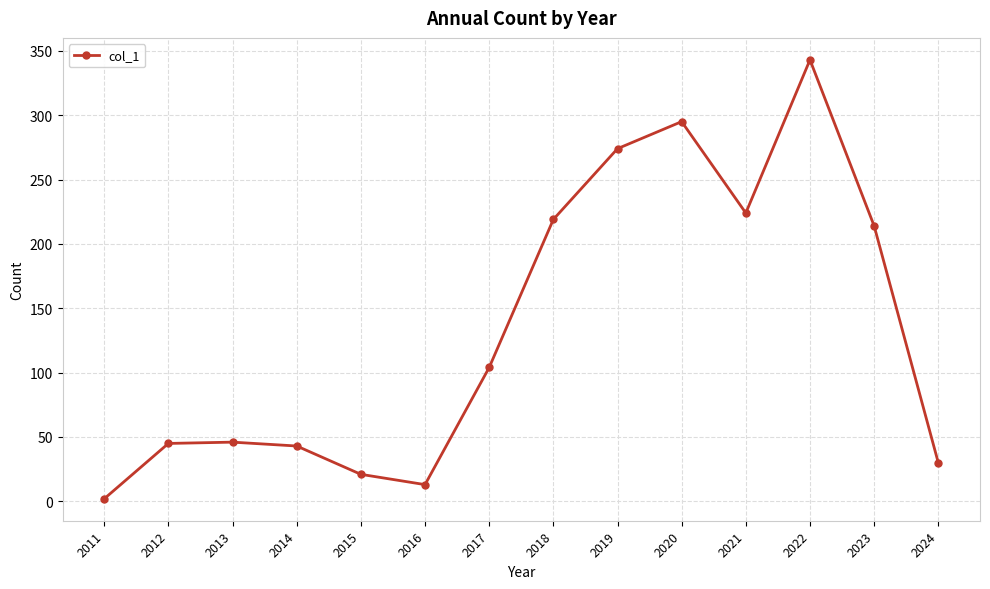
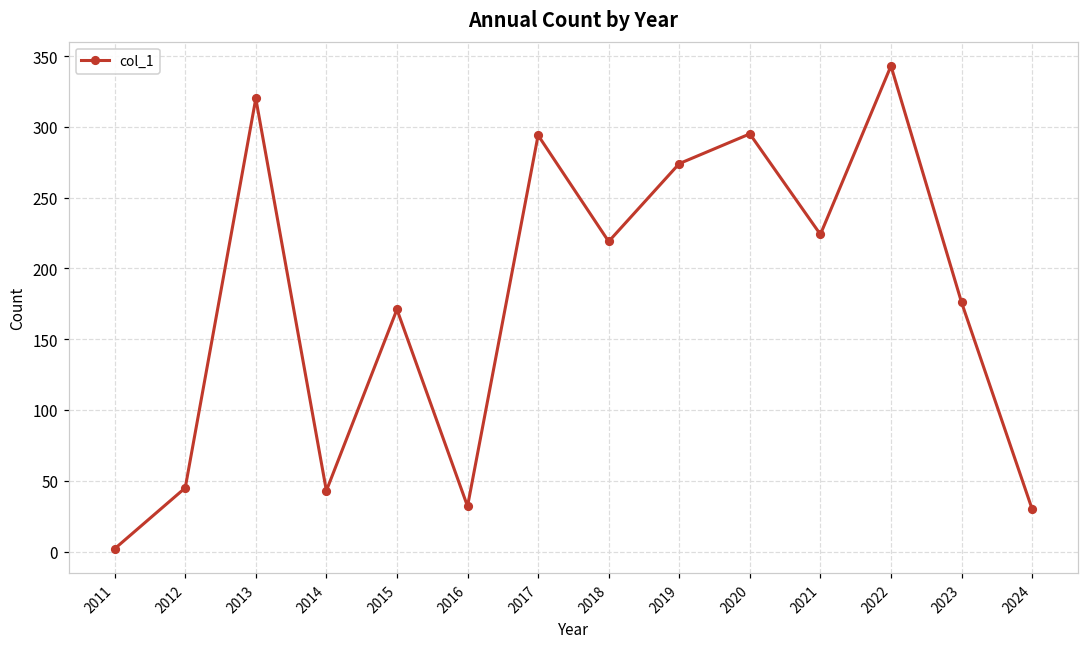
  {
    "2011": 2,
    "2012": 45,
-   "2013": 46,
+   "2013": 320,
    "2014": 43,
-   "2015": 21,
-   "2016": 13,
-   "2017": 104,
+   "2015": 171,
+   "2016": 32,
+   "2017": 294,
    "2018": 219,
    "2019": 274,
    "2020": 295,
    "2021": 224,
    "2022": 343,
-   "2023": 214,
+   "2023": 176,
    "2024": 30
  }
